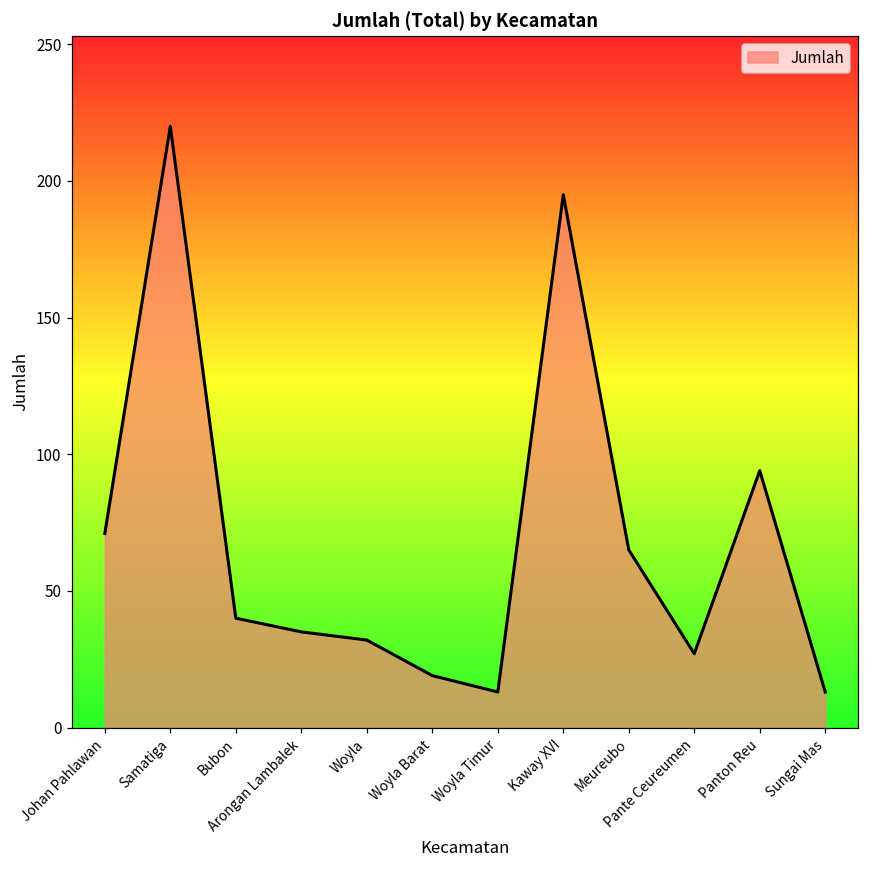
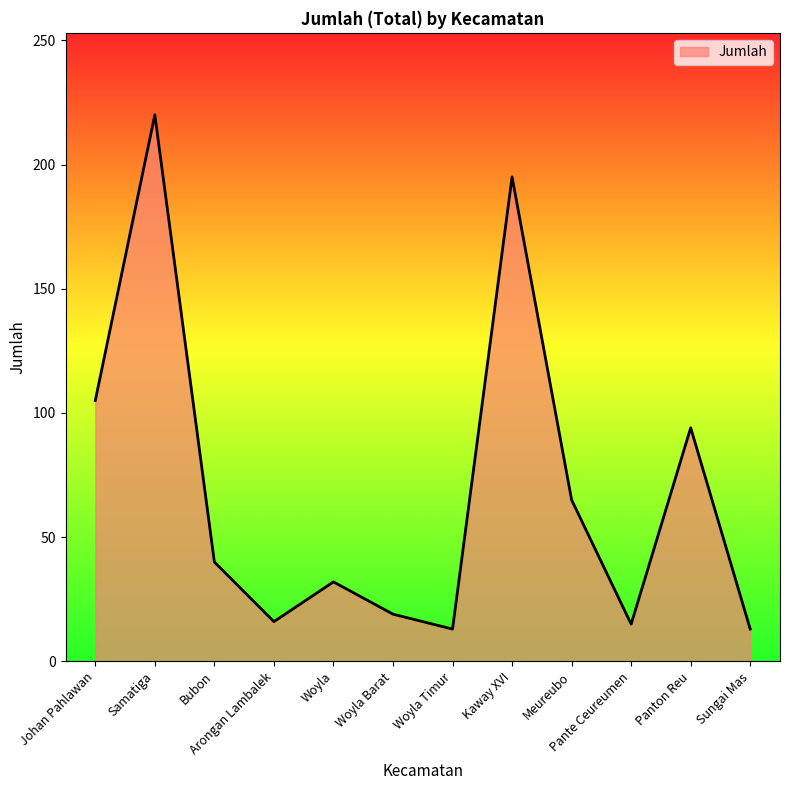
  {
-   "Johan Pahlawan": 71,
+   "Johan Pahlawan": 105,
    "Samatiga": 220,
    "Bubon": 40,
-   "Arongan Lambalek": 35,
+   "Arongan Lambalek": 16,
    "Woyla": 32,
    "Woyla Barat": 19,
    "Woyla Timur": 13,
    "Kaway XVI": 195,
    "Meureubo": 65,
-   "Pante Ceureumen": 27,
+   "Pante Ceureumen": 15,
    "Panton Reu": 94,
    "Sungai Mas": 13
  }
